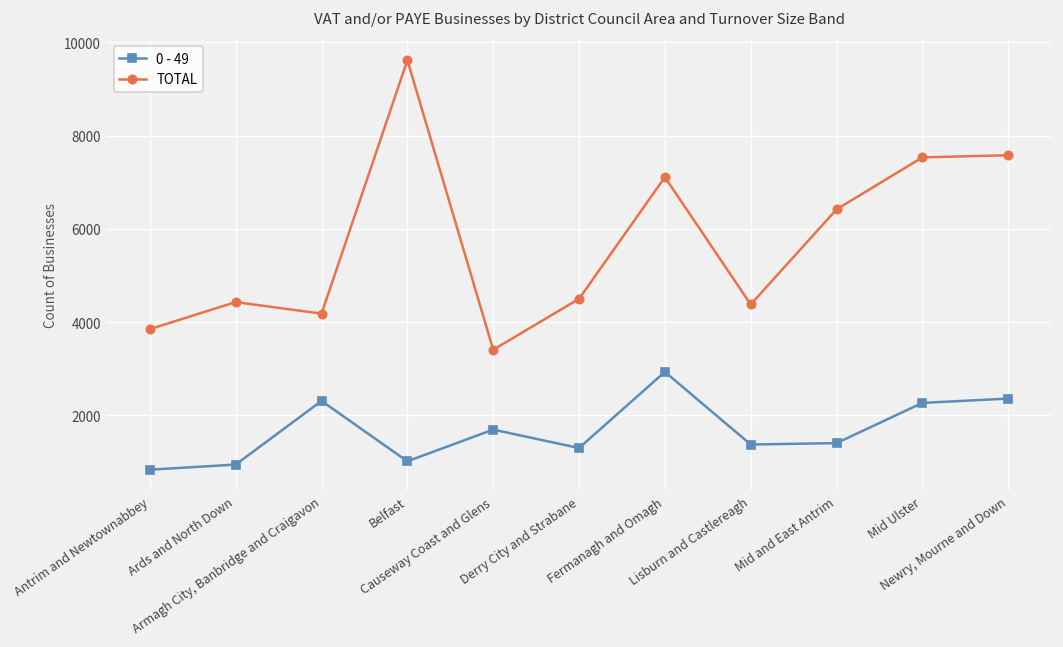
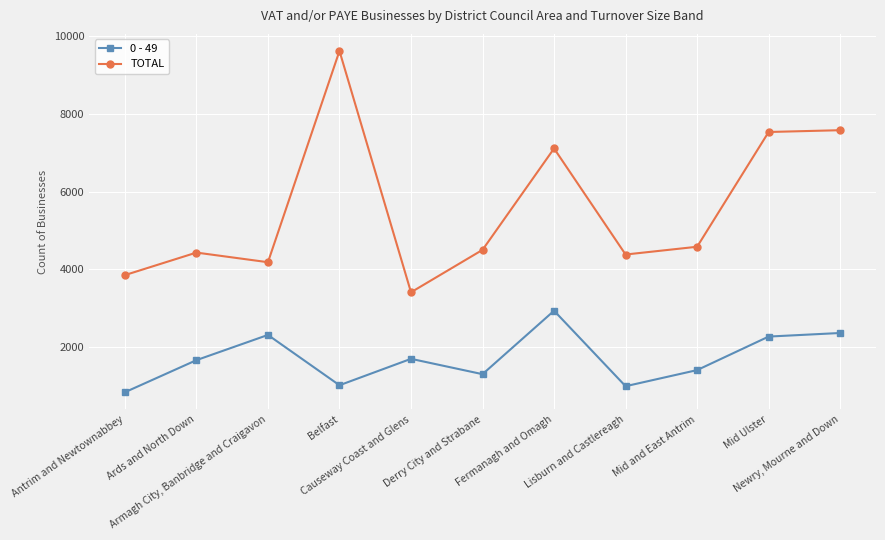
  {
    "0 - 49": {
      "Antrim and Newtownabbey": 800,
-     "Ards and North Down": 900,
+     "Ards and North Down": 1700,
      "Armagh City, Banbridge and Craigavon": 2300,
      "Belfast": 1000,
      "Causeway Coast and Glens": 1700,
      "Derry City and Strabane": 1300,
      "Fermanagh and Omagh": 2900,
-     "Lisburn and Castlereagh": 1400,
+     "Lisburn and Castlereagh": 1000,
      "Mid and East Antrim": 1400,
      "Mid Ulster": 2300,
      "Newry, Mourne and Down": 2400
    },
    "TOTAL": {
      "Antrim and Newtownabbey": 3900,
      "Ards and North Down": 4400,
      "Armagh City, Banbridge and Craigavon": 4200,
      "Belfast": 9600,
      "Causeway Coast and Glens": 3400,
      "Derry City and Strabane": 4500,
      "Fermanagh and Omagh": 7100,
      "Lisburn and Castlereagh": 4400,
-     "Mid and East Antrim": 6400,
+     "Mid and East Antrim": 4600,
      "Mid Ulster": 7500,
      "Newry, Mourne and Down": 7600
    }
  }
